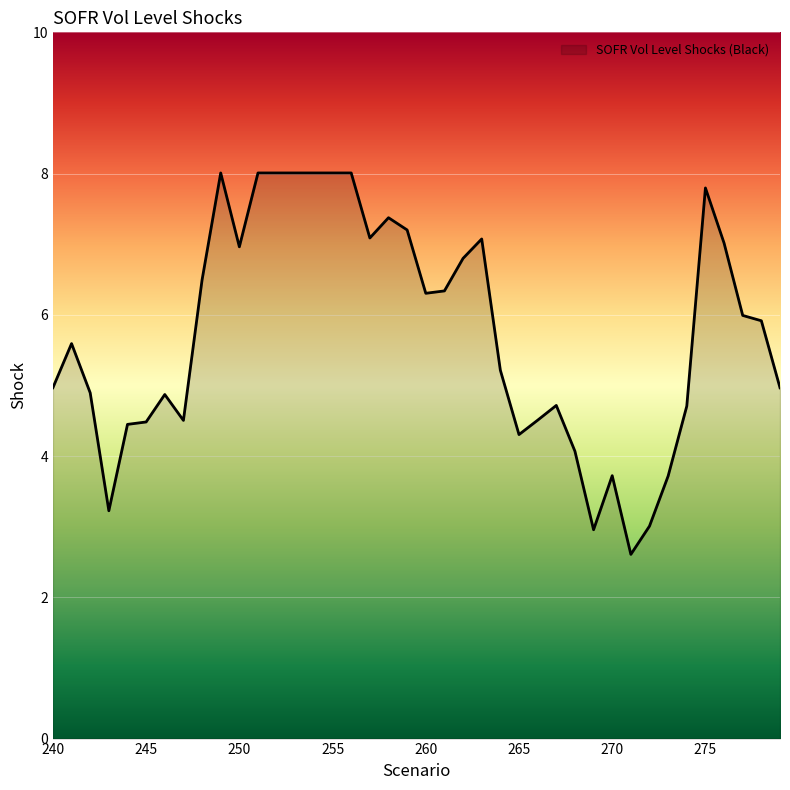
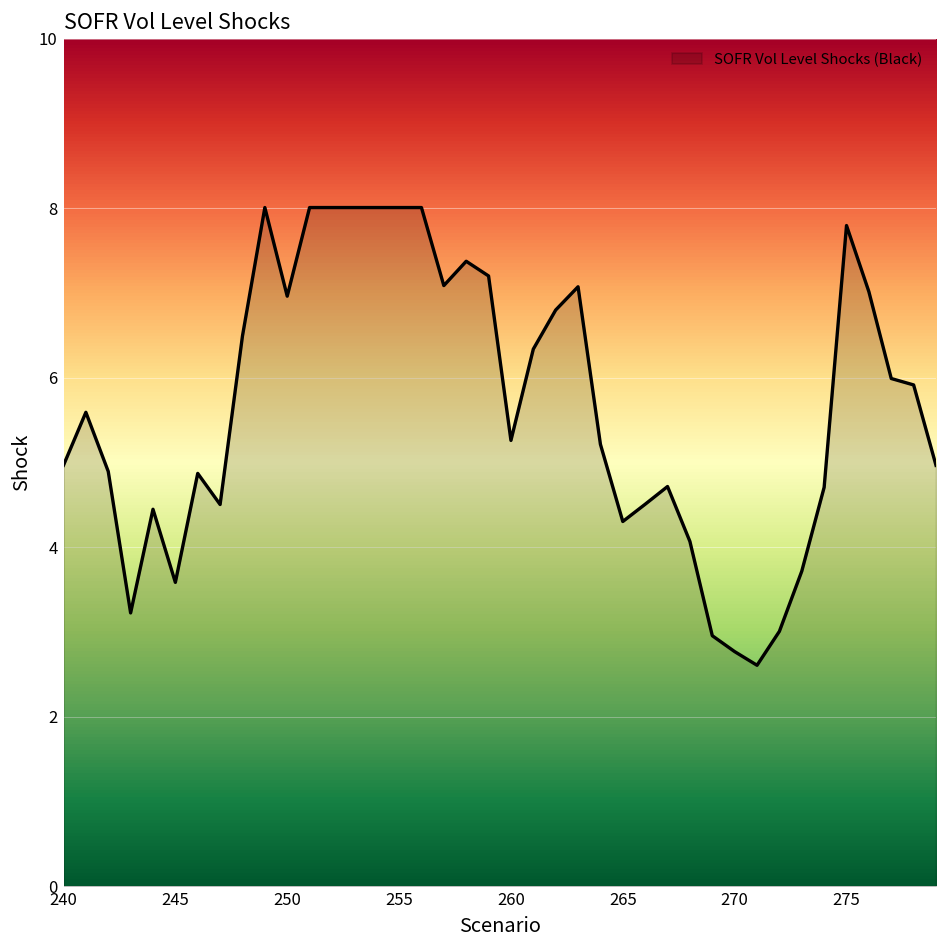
  {
    "240": 5.0,
-   "245": 4.5,
+   "245": 3.6,
    "250": 7.0,
    "255": 8.0,
-   "260": 6.3,
+   "260": 5.3,
    "265": 4.3,
-   "270": 3.7,
+   "270": 2.8,
    "275": 7.8
  }
